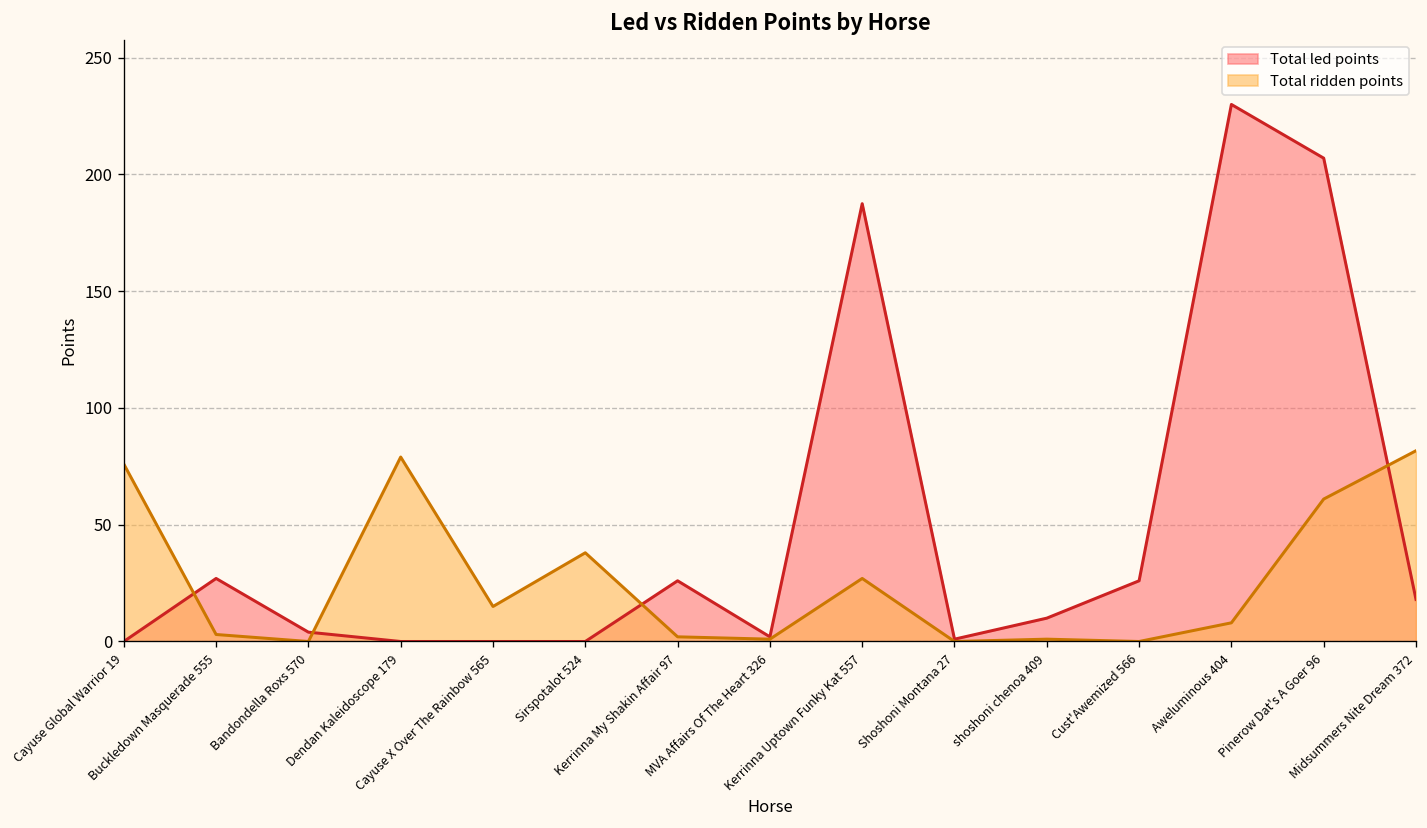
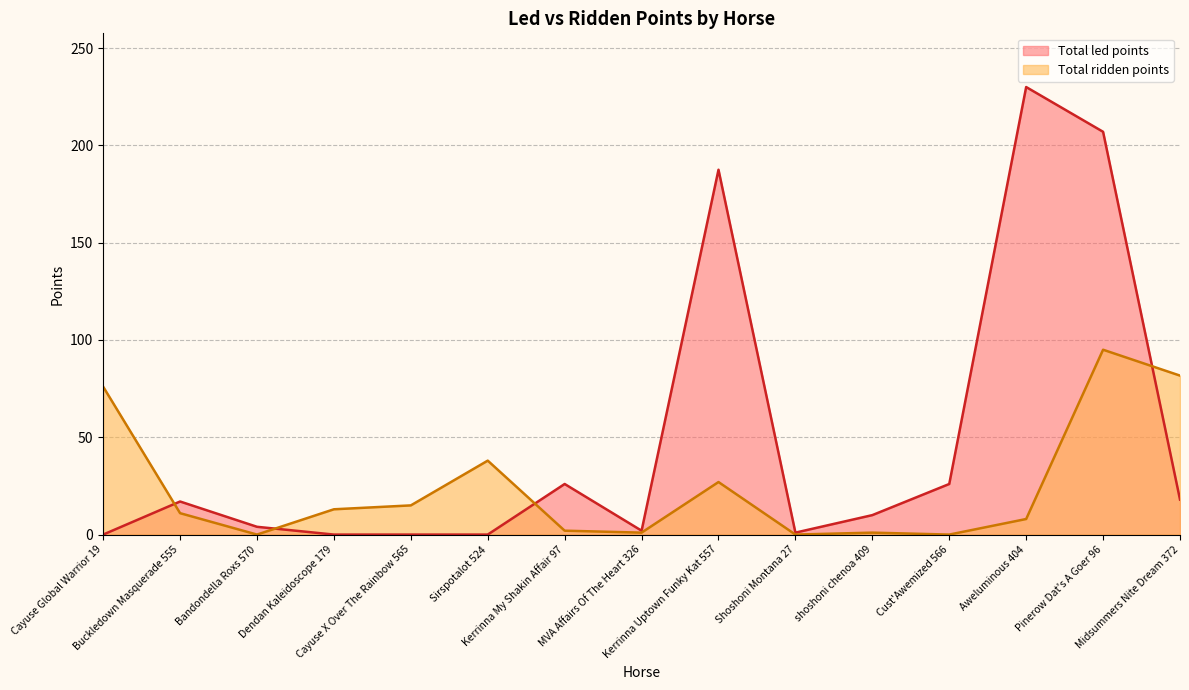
  {
    "Total led points": {
      "Cayuse Global Warrior 19": 0,
-     "Buckledown Masquerade 555": 27,
+     "Buckledown Masquerade 555": 17,
      "Bandondella Roxs 570": 4,
      "Dendan Kaleidoscope 179": 0,
      "Cayuse X Over The Rainbow 565": 0,
      "Sirspotalot 524": 0,
      "Kerrinna My Shakin Affair 97": 26,
      "Kerrinna Uptown Funky Kat 557": 188,
      "shoshoni chenoa 409": 10,
      "Cust'Awemized 566": 26,
      "Aweluminous 404": 230,
      "Pinerow Dat's A Goer 96": 207,
      "Midsummers Nite Dream 372": 18
    },
    "Total ridden points": {
      "Cayuse Global Warrior 19": 76,
-     "Buckledown Masquerade 555": 3,
+     "Buckledown Masquerade 555": 11,
      "Bandondella Roxs 570": 0,
-     "Dendan Kaleidoscope 179": 79,
+     "Dendan Kaleidoscope 179": 13,
      "Cayuse X Over The Rainbow 565": 15,
      "Sirspotalot 524": 38,
      "Kerrinna My Shakin Affair 97": 2,
      "Kerrinna Uptown Funky Kat 557": 27,
      "shoshoni chenoa 409": 1,
      "Cust'Awemized 566": 0,
      "Aweluminous 404": 8,
-     "Pinerow Dat's A Goer 96": 61,
+     "Pinerow Dat's A Goer 96": 95,
      "Midsummers Nite Dream 372": 82
    }
  }
